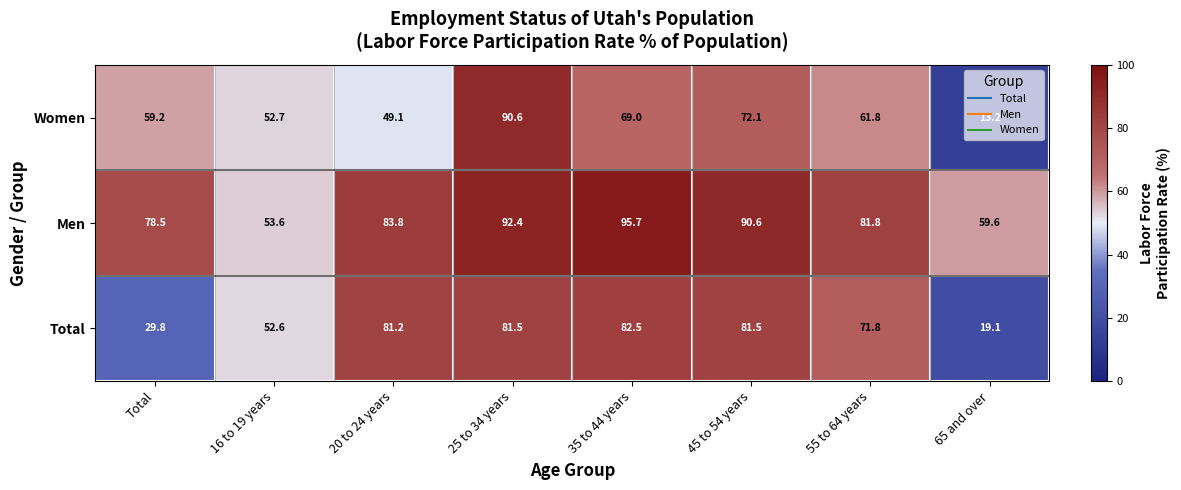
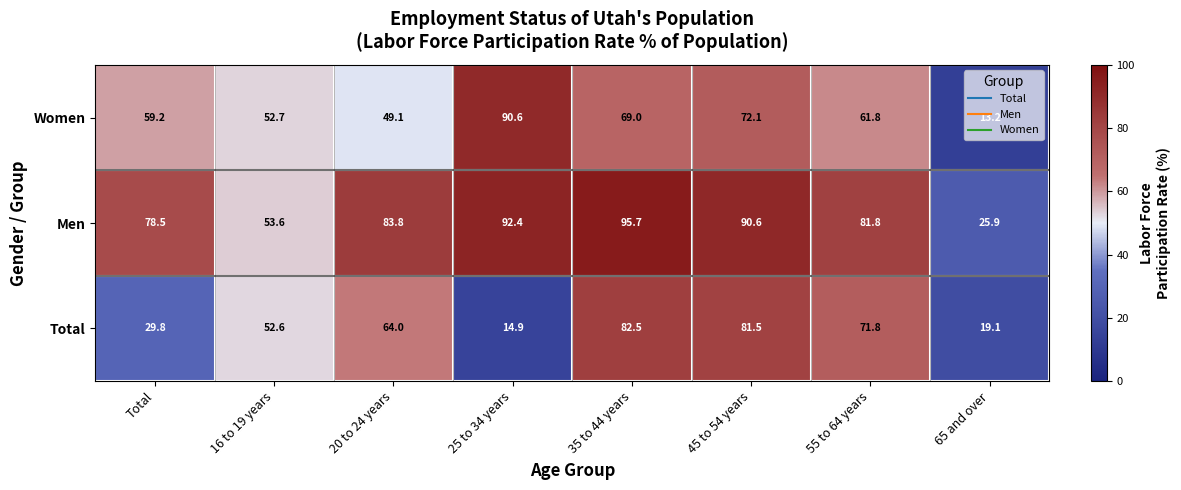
  {
    "Women": {
      "Total": 59.2,
      "16 to 19 years": 52.7,
      "20 to 24 years": 49.1,
      "25 to 34 years": 90.6,
      "35 to 44 years": 69.0,
      "45 to 54 years": 72.1,
      "55 to 64 years": 61.8
    },
    "Men": {
      "Total": 78.5,
      "16 to 19 years": 53.6,
      "20 to 24 years": 83.8,
      "25 to 34 years": 92.4,
      "35 to 44 years": 95.7,
      "45 to 54 years": 90.6,
      "55 to 64 years": 81.8,
-     "65 and over": 59.6
+     "65 and over": 25.9
    },
    "Total": {
      "Total": 29.8,
      "16 to 19 years": 52.6,
-     "20 to 24 years": 81.2,
-     "25 to 34 years": 81.5,
+     "20 to 24 years": 64.0,
+     "25 to 34 years": 14.9,
      "35 to 44 years": 82.5,
      "45 to 54 years": 81.5,
      "55 to 64 years": 71.8,
      "65 and over": 19.1
    }
  }
